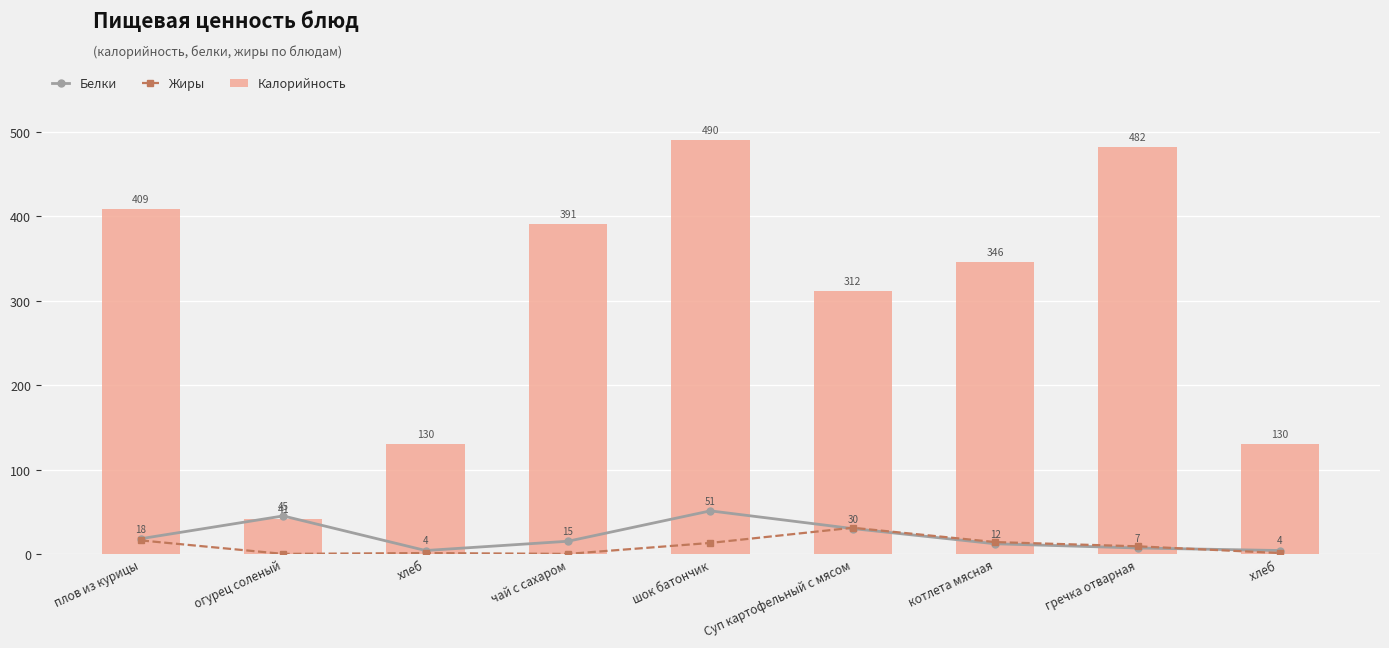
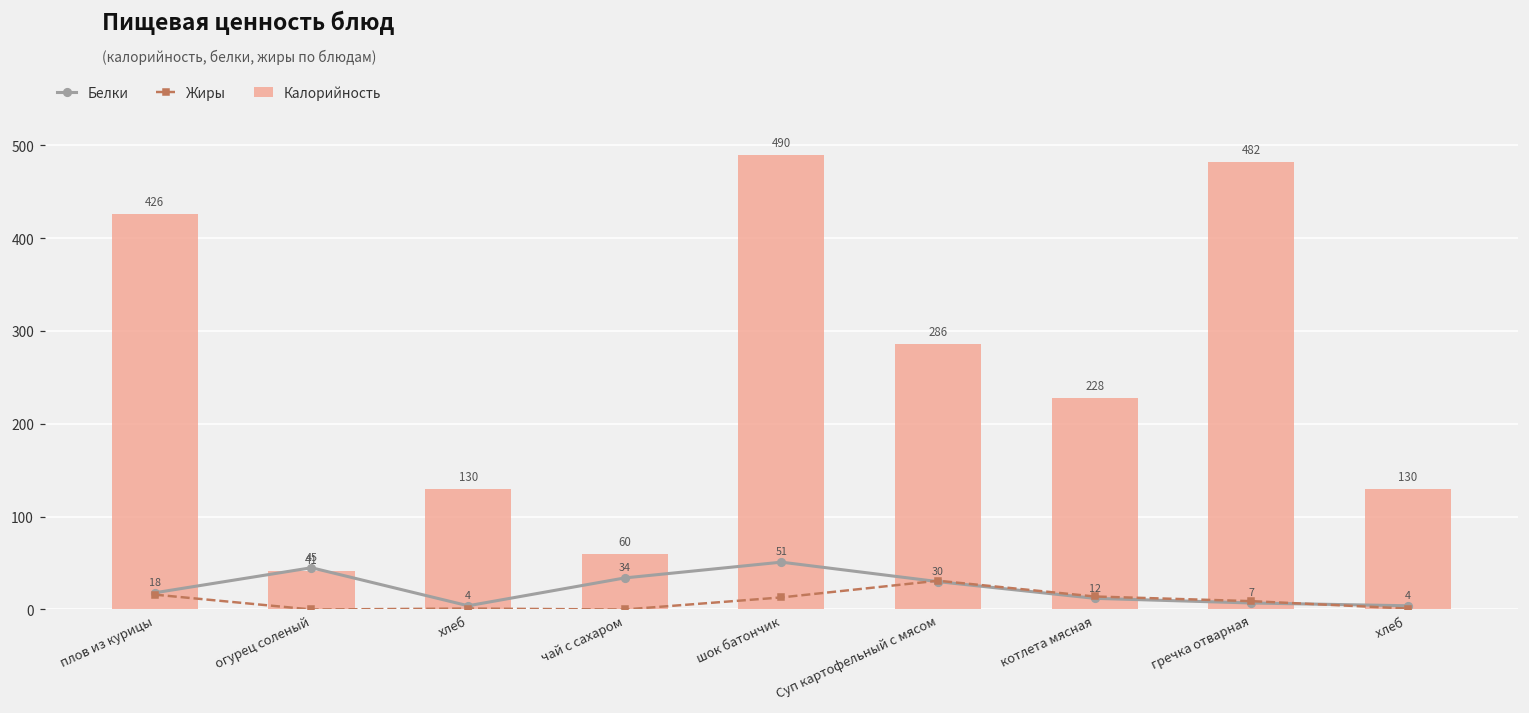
  {
    "Калорийность": {
-     "плов из курицы": 409,
-     "чай с сахаром": 391,
+     "плов из курицы": 426,
+     "чай с сахаром": 60,
      "шок батончик": 490,
-     "Суп картофельный с мясом": 312,
-     "котлета мясная": 346,
+     "Суп картофельный с мясом": 286,
+     "котлета мясная": 228,
      "гречка отварная": 482
    },
    "Белки": {
-     "чай с сахаром": 15,
+     "чай с сахаром": 34,
      "шок батончик": 51
    },
    "Жиры": {
      "огурец соленый": 0,
      "чай с сахаром": 0,
      "шок батончик": 10
    }
  }
